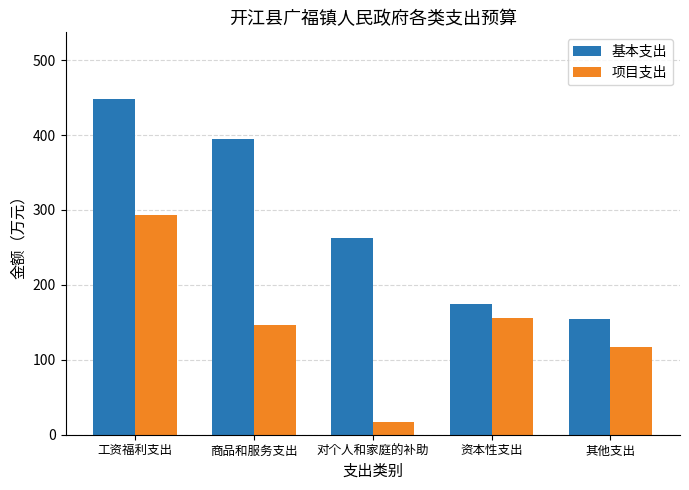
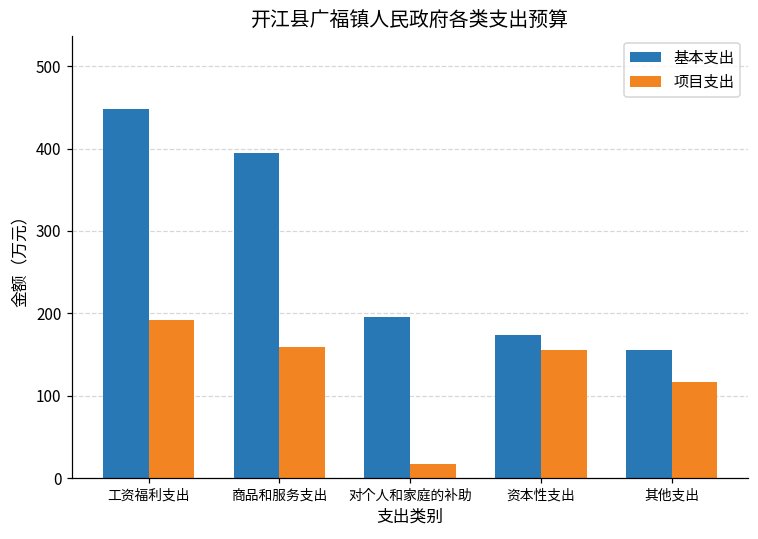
  {
    "基本支出": {
      "工资福利支出": 450,
      "商品和服务支出": 400,
-     "对个人和家庭的补助": 260,
+     "对个人和家庭的补助": 200,
      "资本性支出": 170,
      "其他支出": 160
    },
    "项目支出": {
-     "工资福利支出": 290,
-     "商品和服务支出": 150,
+     "工资福利支出": 190,
+     "商品和服务支出": 160,
      "对个人和家庭的补助": 20,
      "资本性支出": 160,
      "其他支出": 120
    }
  }
